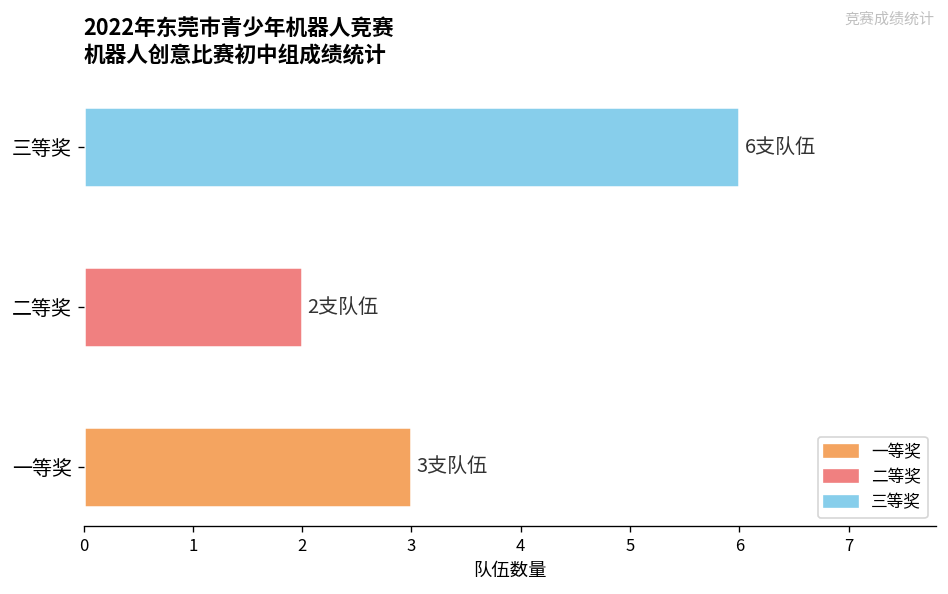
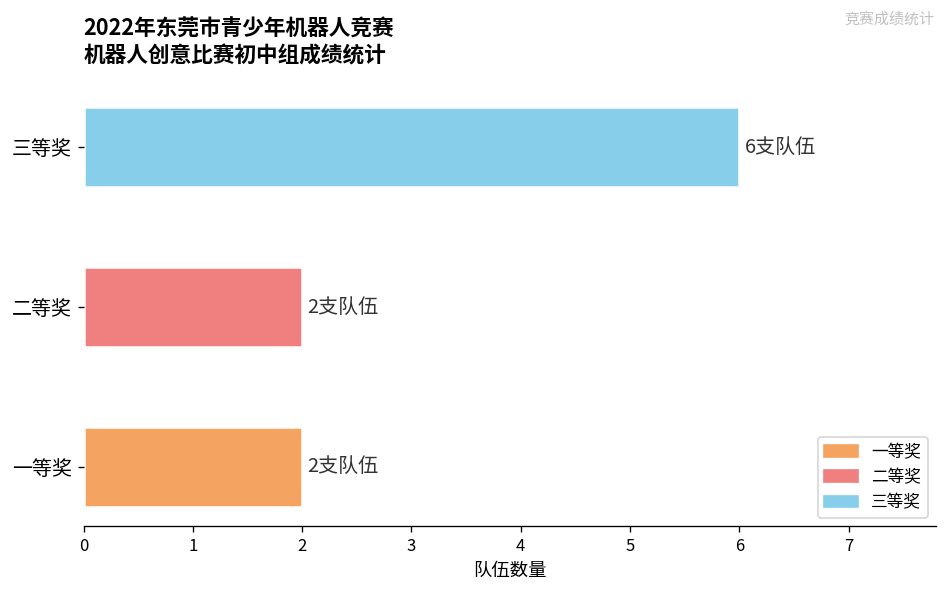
  {
    "三等奖": 6,
    "二等奖": 2,
-   "一等奖": 3
+   "一等奖": 2
  }
